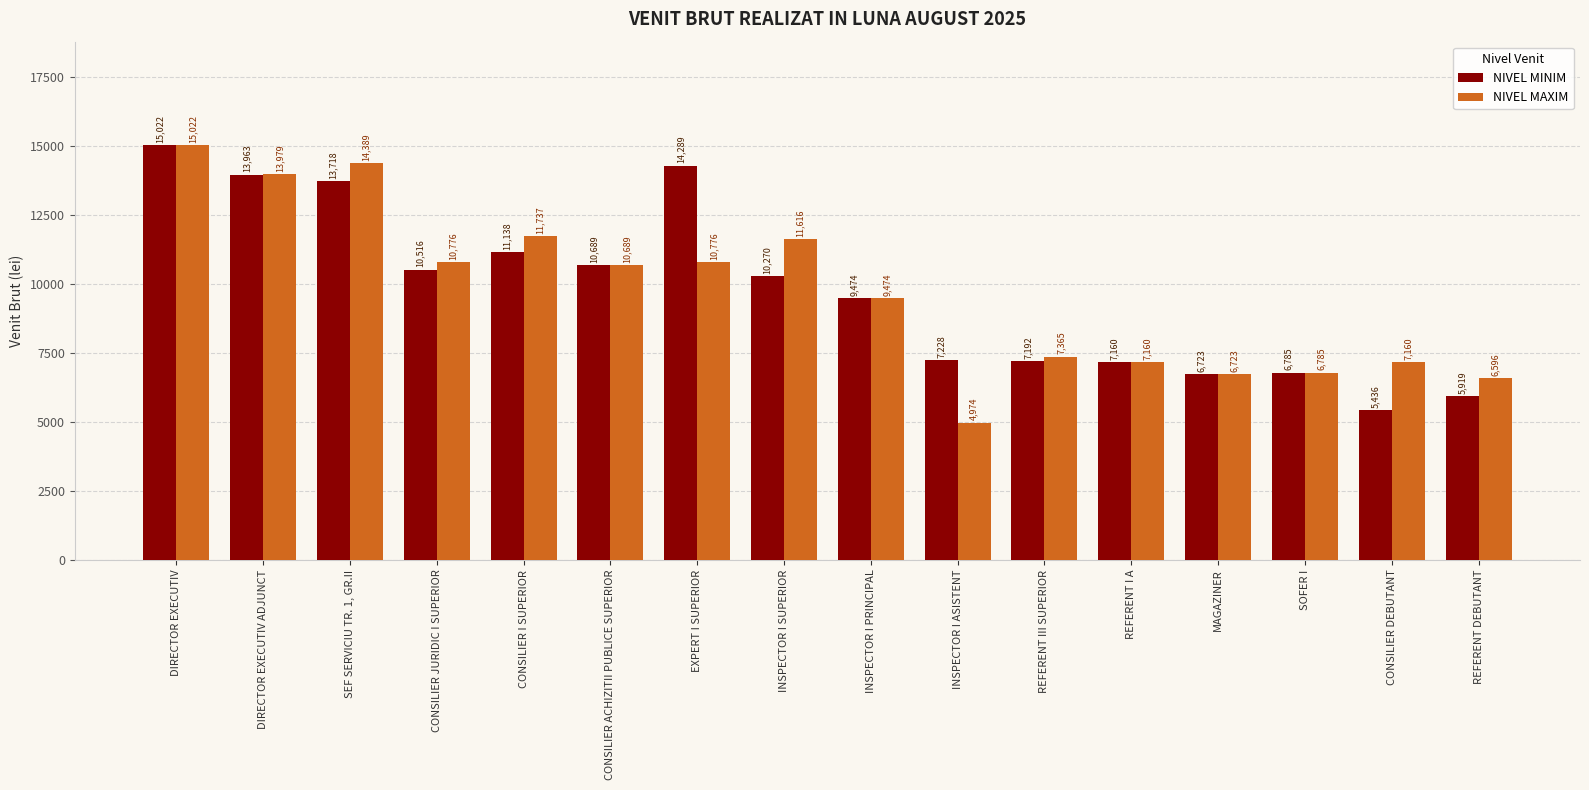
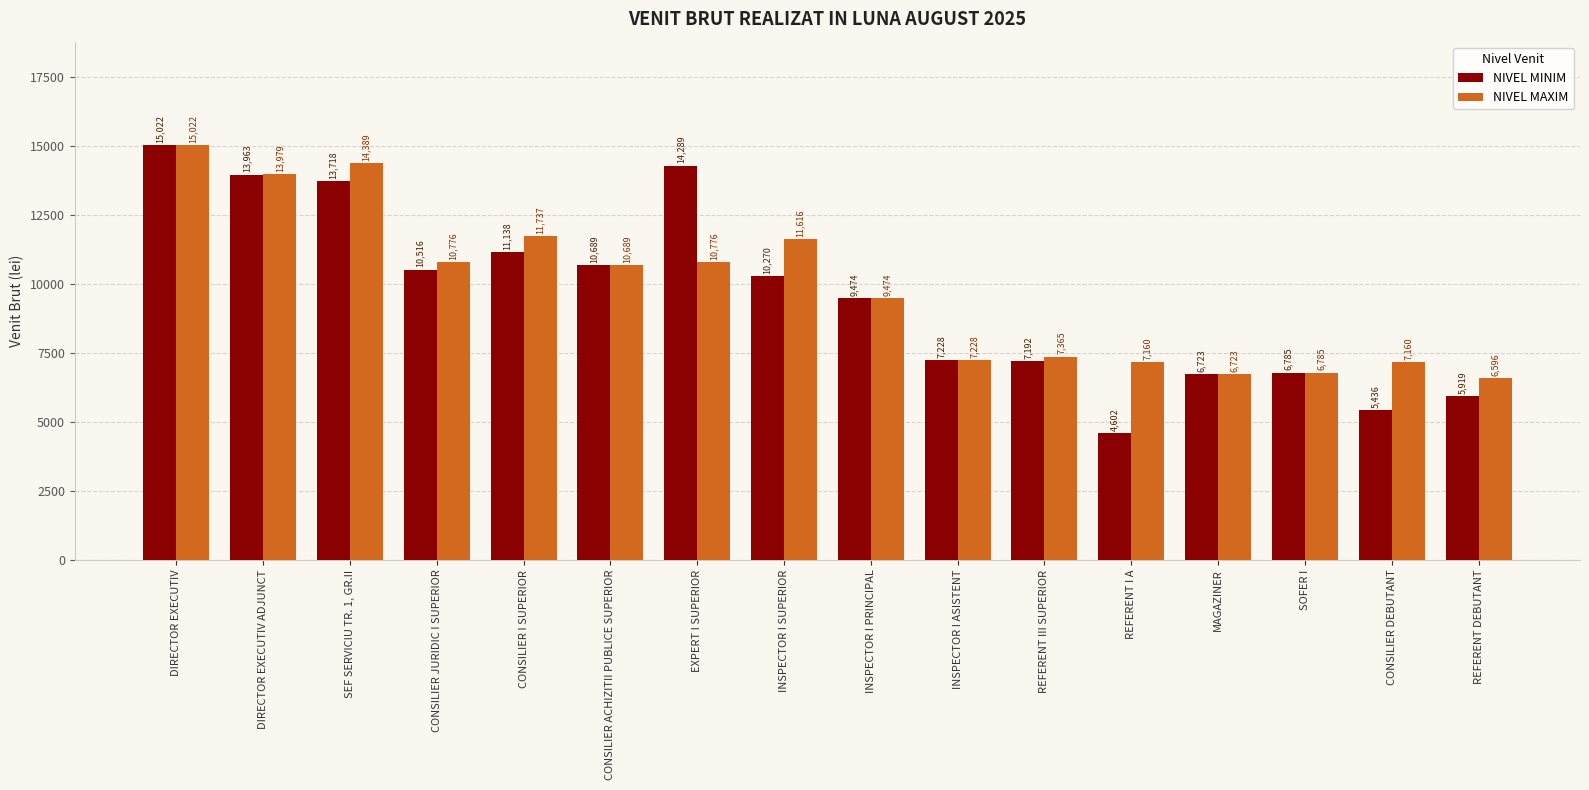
  {
    "NIVEL MINIM": {
      "DIRECTOR EXECUTIV": "15,022",
      "DIRECTOR EXECUTIV ADJUNCT": "13,963",
      "SEF SERVICIU TR. 1, GR.II": "13,718",
      "CONSILIER JURIDIC I SUPERIOR": "10,516",
      "CONSILIER I SUPERIOR": "11,138",
      "CONSILIER ACHIZITII PUBLICE SUPERIOR": "10,689",
      "EXPERT I SUPERIOR": "14,289",
      "INSPECTOR I SUPERIOR": "10,270",
      "INSPECTOR I PRINCIPAL": "9,474",
      "INSPECTOR I ASISTENT": "7,228",
      "REFERENT III SUPERIOR": "7,192",
-     "REFERENT I A": "7,160",
+     "REFERENT I A": "4,602",
      "MAGAZINER": "6,723",
      "SOFER I": "6,785",
      "CONSILIER DEBUTANT": "5,436",
      "REFERENT DEBUTANT": "5,919"
    },
    "NIVEL MAXIM": {
      "DIRECTOR EXECUTIV": "15,022",
      "DIRECTOR EXECUTIV ADJUNCT": "13,979",
      "SEF SERVICIU TR. 1, GR.II": "14,389",
      "CONSILIER JURIDIC I SUPERIOR": "10,776",
      "CONSILIER I SUPERIOR": "11,737",
      "CONSILIER ACHIZITII PUBLICE SUPERIOR": "10,689",
      "EXPERT I SUPERIOR": "10,776",
      "INSPECTOR I SUPERIOR": "11,616",
      "INSPECTOR I PRINCIPAL": "9,474",
-     "INSPECTOR I ASISTENT": "4,974",
+     "INSPECTOR I ASISTENT": "7,228",
      "REFERENT III SUPERIOR": "7,365",
      "REFERENT I A": "7,160",
      "MAGAZINER": "6,723",
      "SOFER I": "6,785",
      "CONSILIER DEBUTANT": "7,160",
      "REFERENT DEBUTANT": "6,596"
    }
  }
